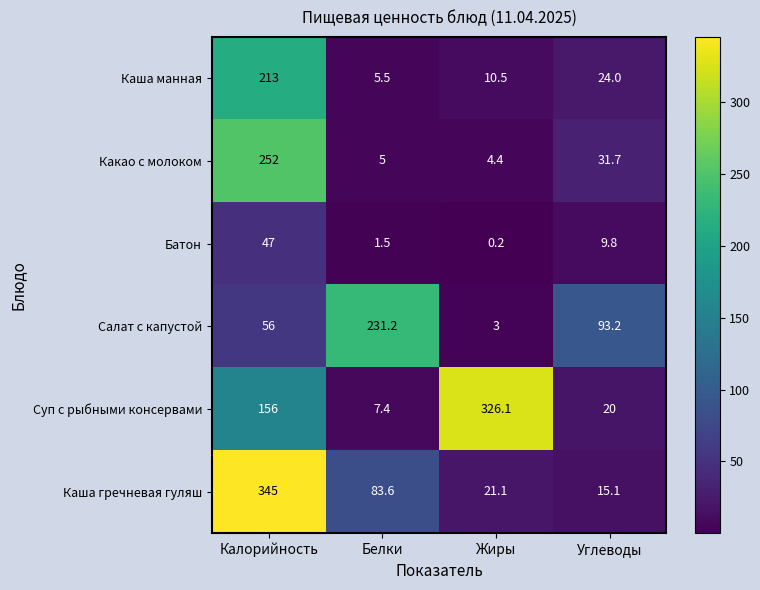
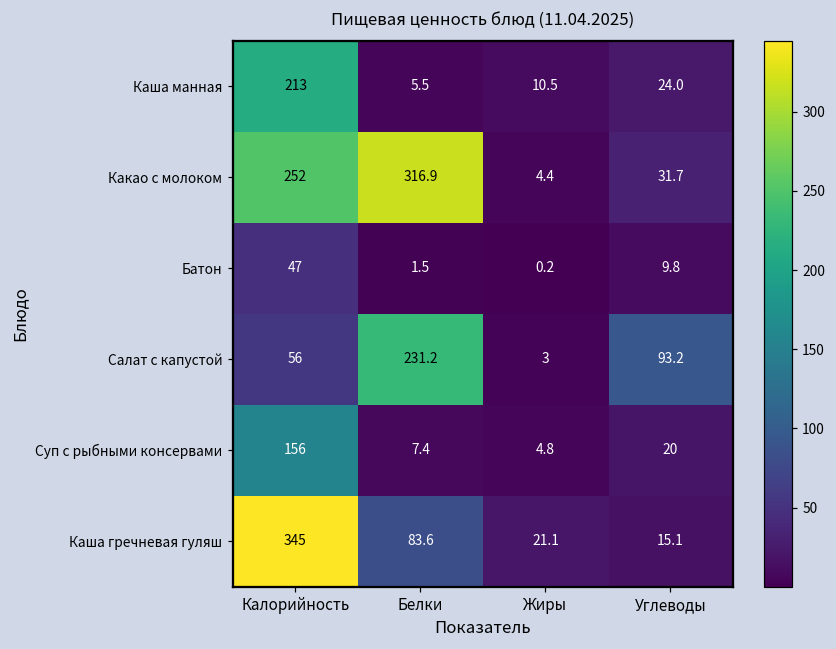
  {
    "Каша манная": {
      "Калорийность": 213,
      "Белки": 5.5,
      "Жиры": 10.5,
      "Углеводы": 24.0
    },
    "Какао с молоком": {
      "Калорийность": 252,
-     "Белки": 5,
+     "Белки": 316.9,
      "Жиры": 4.4,
      "Углеводы": 31.7
    },
    "Батон": {
      "Калорийность": 47,
      "Белки": 1.5,
      "Жиры": 0.2,
      "Углеводы": 9.8
    },
    "Салат с капустой": {
      "Калорийность": 56,
      "Белки": 231.2,
      "Жиры": 3,
      "Углеводы": 93.2
    },
    "Суп с рыбными консервами": {
      "Калорийность": 156,
      "Белки": 7.4,
-     "Жиры": 326.1,
+     "Жиры": 4.8,
      "Углеводы": 20
    },
    "Каша гречневая гуляш": {
      "Калорийность": 345,
      "Белки": 83.6,
      "Жиры": 21.1,
      "Углеводы": 15.1
    }
  }
